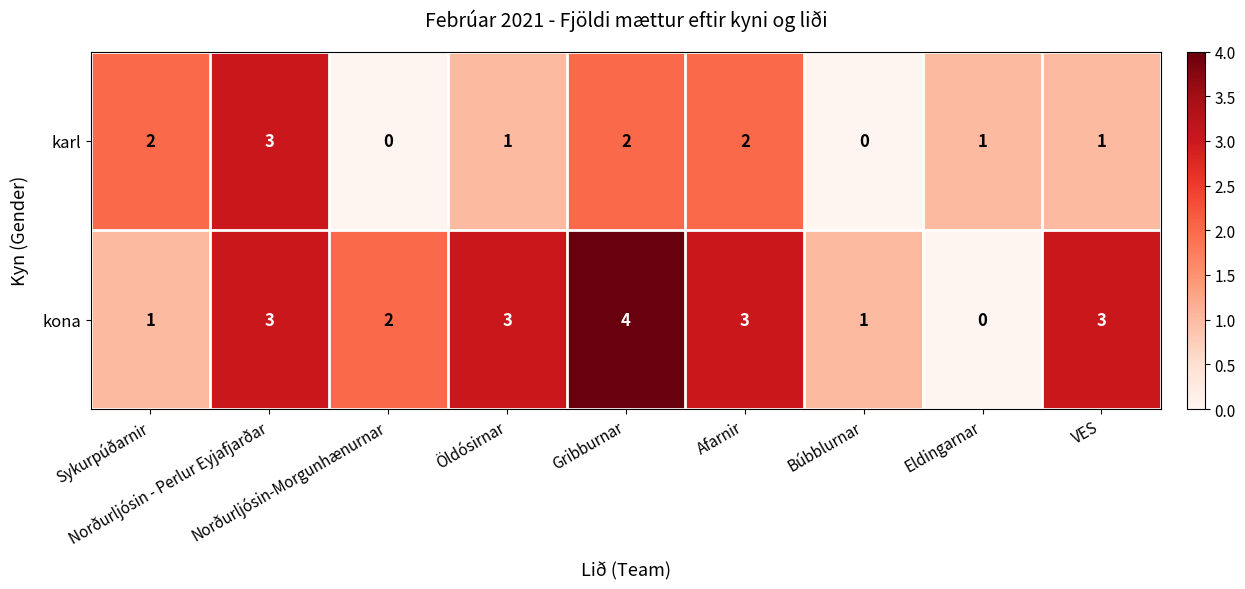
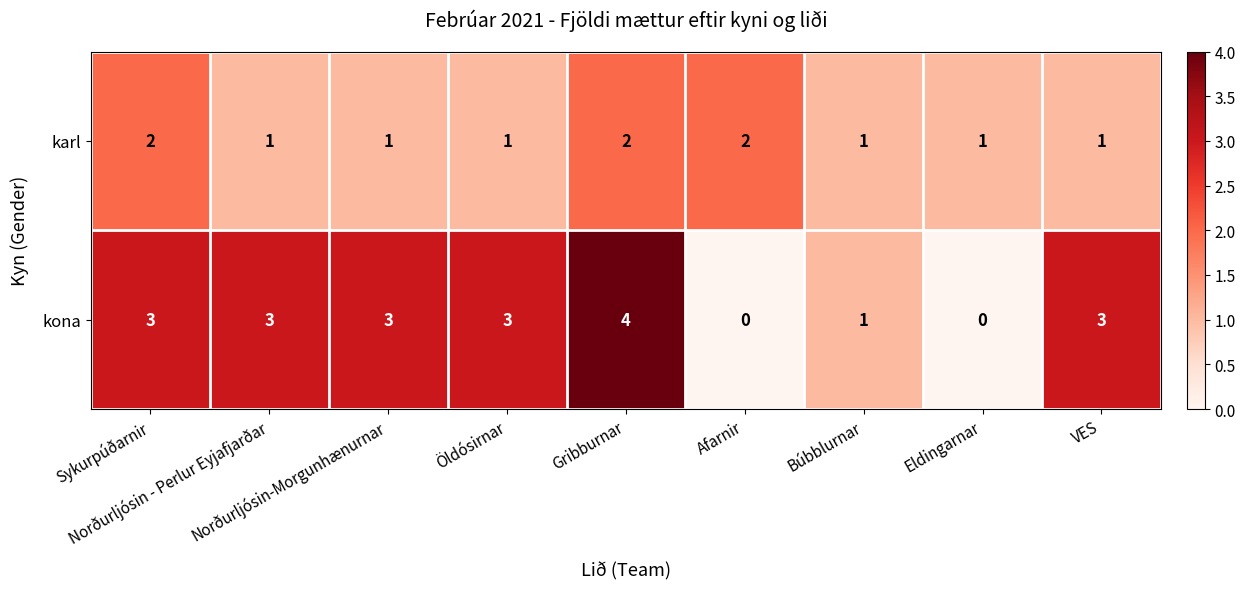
  {
    "karl": {
      "Sykurpúðarnir": 2,
-     "Norðurljósin - Perlur Eyjafjarðar": 3,
-     "Norðurljósin-Morgunhænurnar": 0,
+     "Norðurljósin - Perlur Eyjafjarðar": 1,
+     "Norðurljósin-Morgunhænurnar": 1,
      "Öldósirnar": 1,
      "Gribburnar": 2,
      "Afarnir": 2,
-     "Búbblurnar": 0,
+     "Búbblurnar": 1,
      "Eldingarnar": 1,
      "VES": 1
    },
    "kona": {
-     "Sykurpúðarnir": 1,
+     "Sykurpúðarnir": 3,
      "Norðurljósin - Perlur Eyjafjarðar": 3,
-     "Norðurljósin-Morgunhænurnar": 2,
+     "Norðurljósin-Morgunhænurnar": 3,
      "Öldósirnar": 3,
      "Gribburnar": 4,
-     "Afarnir": 3,
+     "Afarnir": 0,
      "Búbblurnar": 1,
      "Eldingarnar": 0,
      "VES": 3
    }
  }
